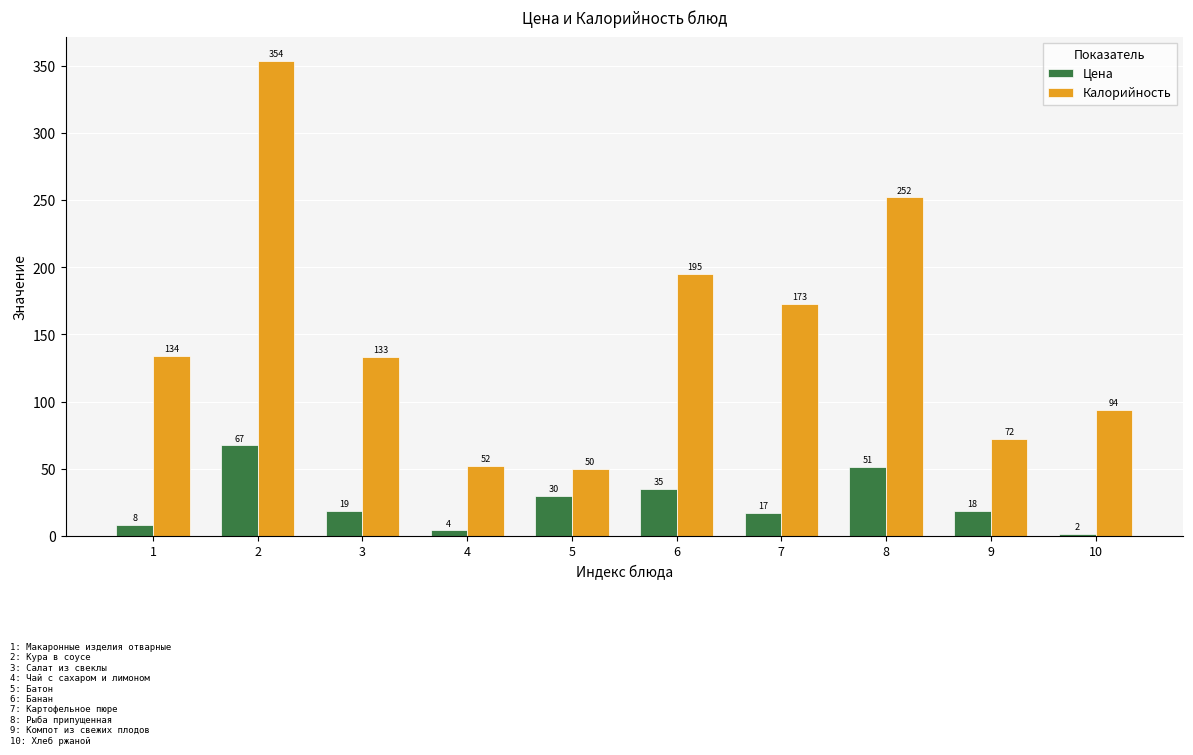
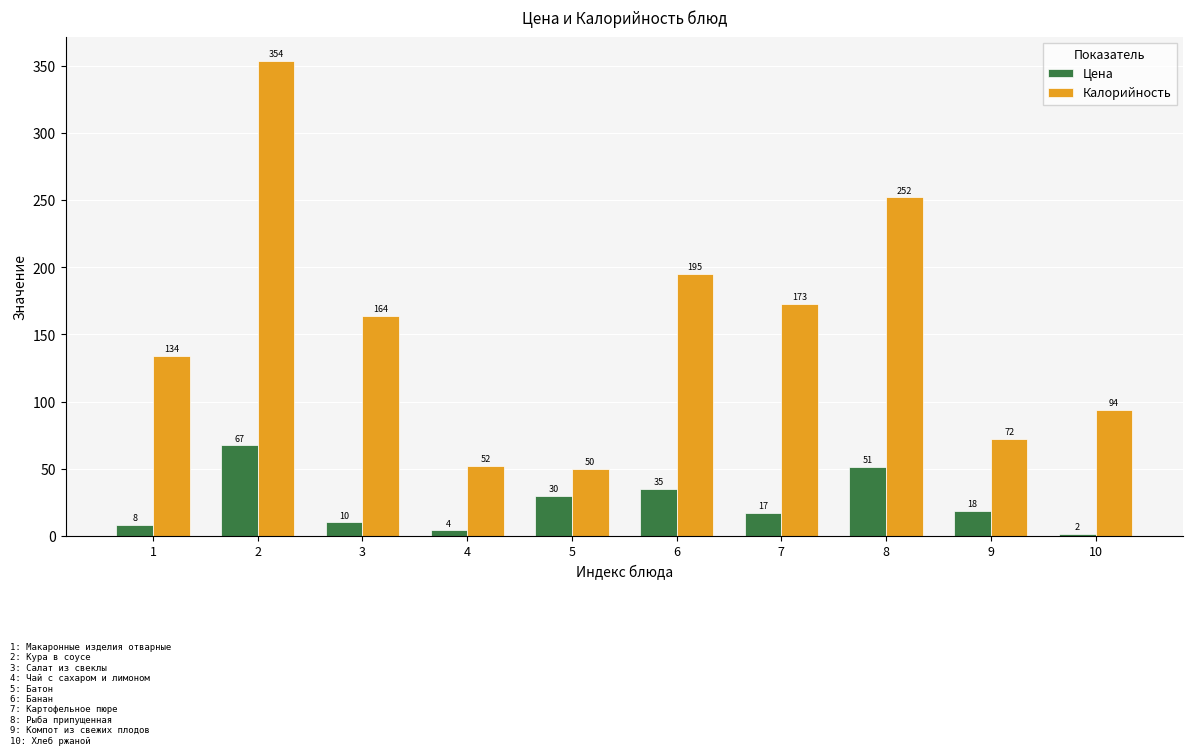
  {
    "Цена": {
      "1": 8,
      "2": 67,
-     "3": 19,
+     "3": 10,
      "4": 4,
      "5": 30,
      "6": 35,
      "7": 17,
      "8": 51,
      "9": 18,
      "10": 2
    },
    "Калорийность": {
      "1": 134,
      "2": 354,
-     "3": 133,
+     "3": 164,
      "4": 52,
      "5": 50,
      "6": 195,
      "7": 173,
      "8": 252,
      "9": 72,
      "10": 94
    }
  }
